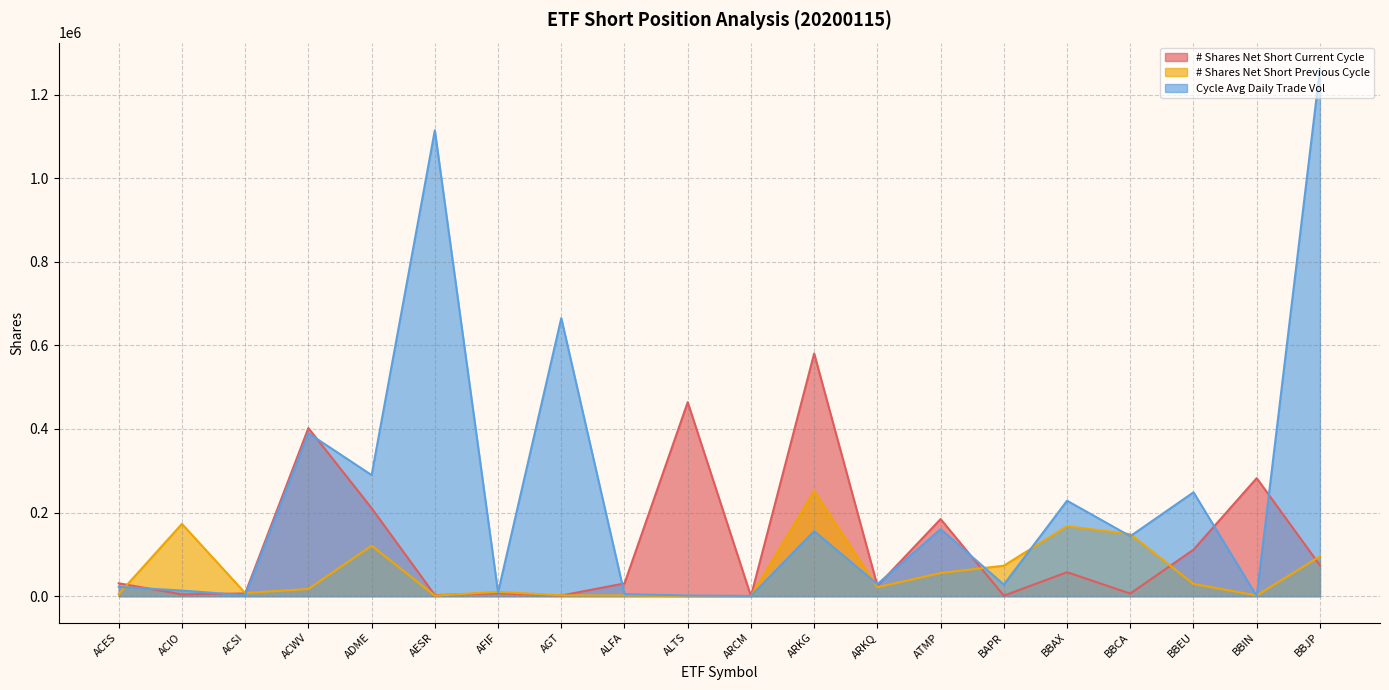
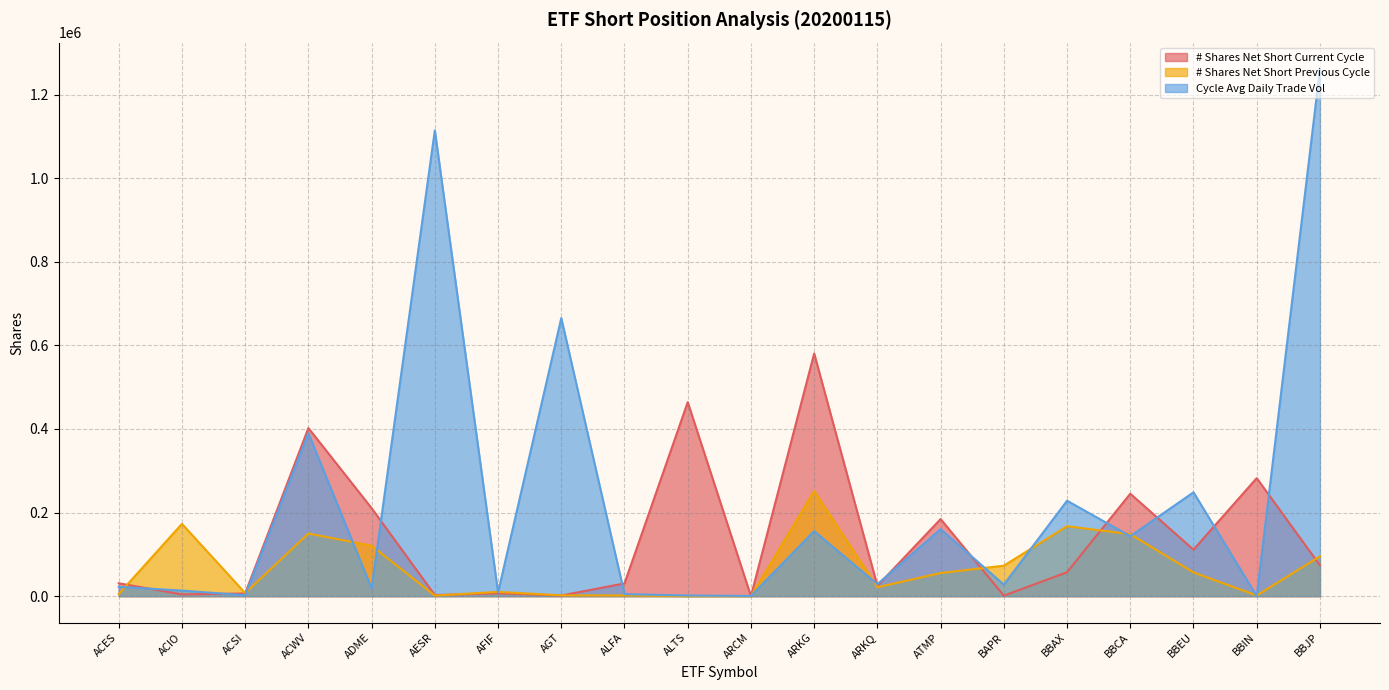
  {
    "# Shares Net Short Current Cycle": {
      "ACES": 30000,
      "ACIO": 0,
      "ACWV": 400000,
      "ADME": 210000,
      "ALFA": 30000,
      "ALTS": 460000,
      "ARKG": 580000,
      "ATMP": 180000,
      "BAPR": 0,
      "BBAX": 60000,
-     "BBCA": 10000,
+     "BBCA": 250000,
      "BBEU": 110000,
      "BBIN": 280000,
      "BBJP": 70000
    },
    "# Shares Net Short Previous Cycle": {
      "ACES": 0,
      "ACIO": 170000,
-     "ACWV": 20000,
+     "ACWV": 150000,
      "ADME": 120000,
      "ARKG": 250000,
      "ATMP": 60000,
      "BAPR": 70000,
      "BBAX": 170000,
-     "BBEU": 30000,
+     "BBEU": 60000,
      "BBJP": 100000
    },
    "Cycle Avg Daily Trade Vol": {
      "ACES": 20000,
      "ACIO": 10000,
      "ACWV": 390000,
-     "ADME": 290000,
+     "ADME": 20000,
      "AESR": 1110000,
      "AGT": 670000,
      "ARKG": 160000,
      "ATMP": 160000,
      "BAPR": 30000,
      "BBAX": 230000,
      "BBEU": 250000
    }
  }
